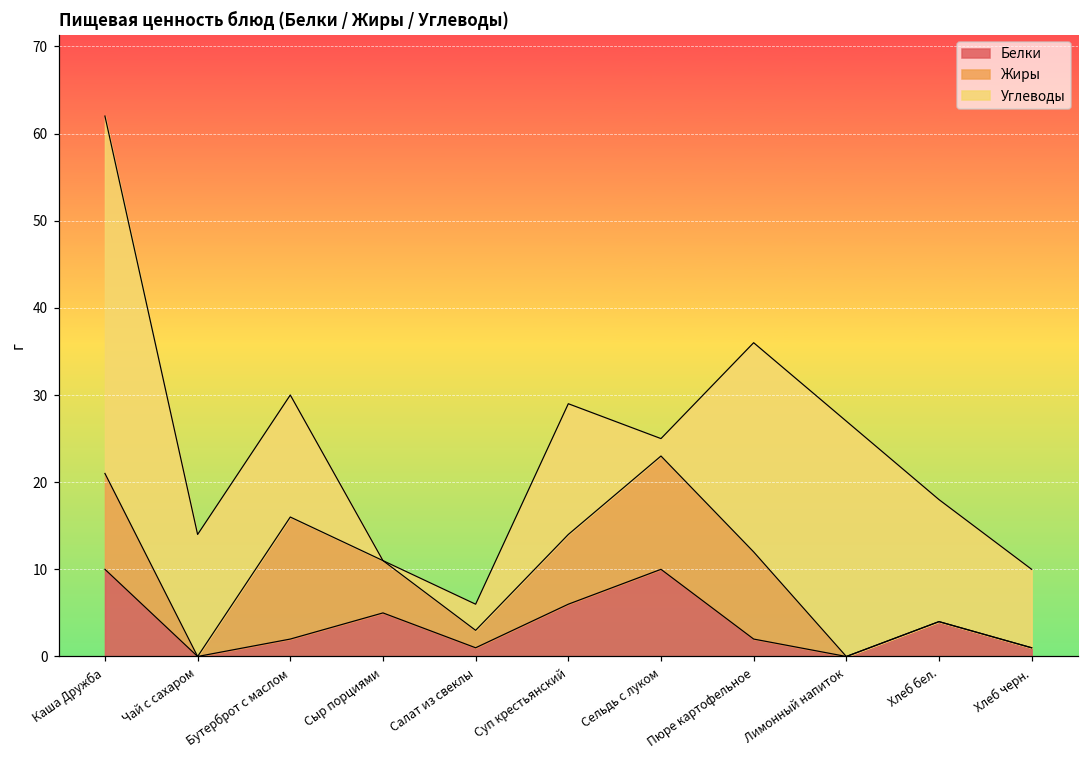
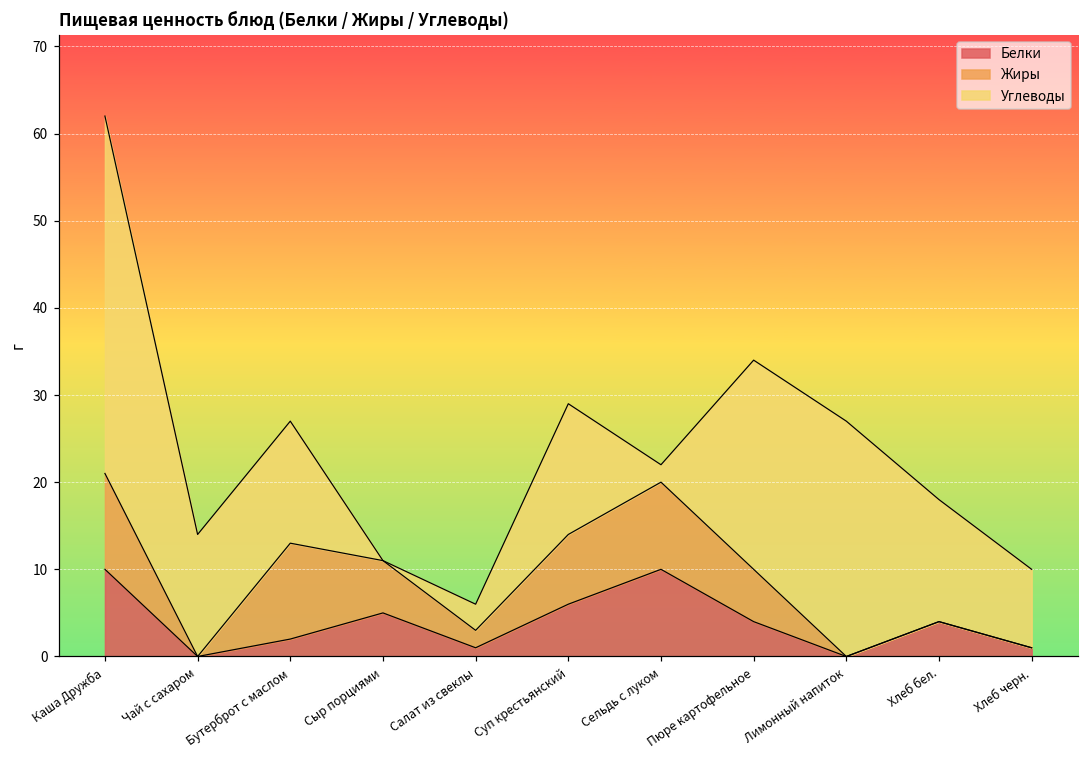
  {
    "Белки": {
      "Каша Дружба": 10,
      "Бутерброт с маслом": 2,
      "Сыр порциями": 5,
      "Салат из свеклы": 1,
      "Суп крестьянский": 6,
      "Сельдь с луком": 10,
-     "Пюре картофельное": 2
+     "Пюре картофельное": 4
    },
    "Жиры": {
      "Каша Дружба": 11,
-     "Бутерброт с маслом": 14,
+     "Бутерброт с маслом": 11,
      "Салат из свеклы": 2,
      "Суп крестьянский": 8,
-     "Сельдь с луком": 13,
-     "Пюре картофельное": 10
+     "Сельдь с луком": 10,
+     "Пюре картофельное": 6
    },
    "Углеводы": {
      "Каша Дружба": 41,
      "Чай с сахаром": 14,
      "Бутерброт с маслом": 14,
      "Салат из свеклы": 3,
      "Суп крестьянский": 15,
      "Сельдь с луком": 2,
      "Пюре картофельное": 24,
      "Лимонный напиток": 27,
      "Хлеб бел.": 14,
      "Хлеб черн.": 9
    }
  }
